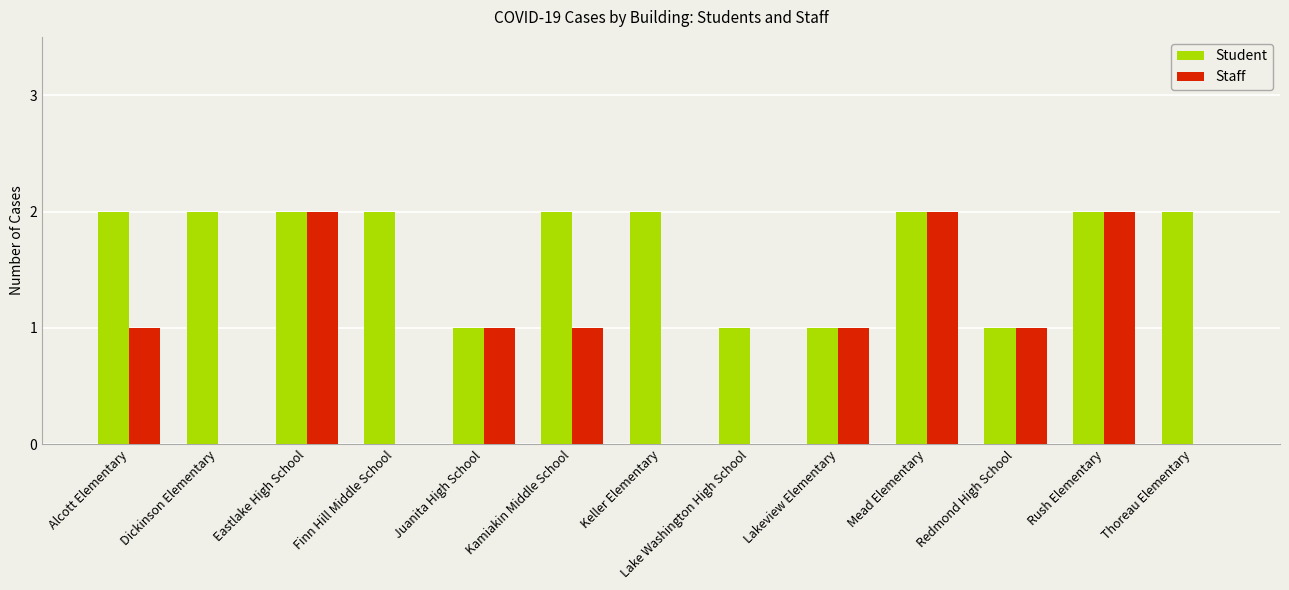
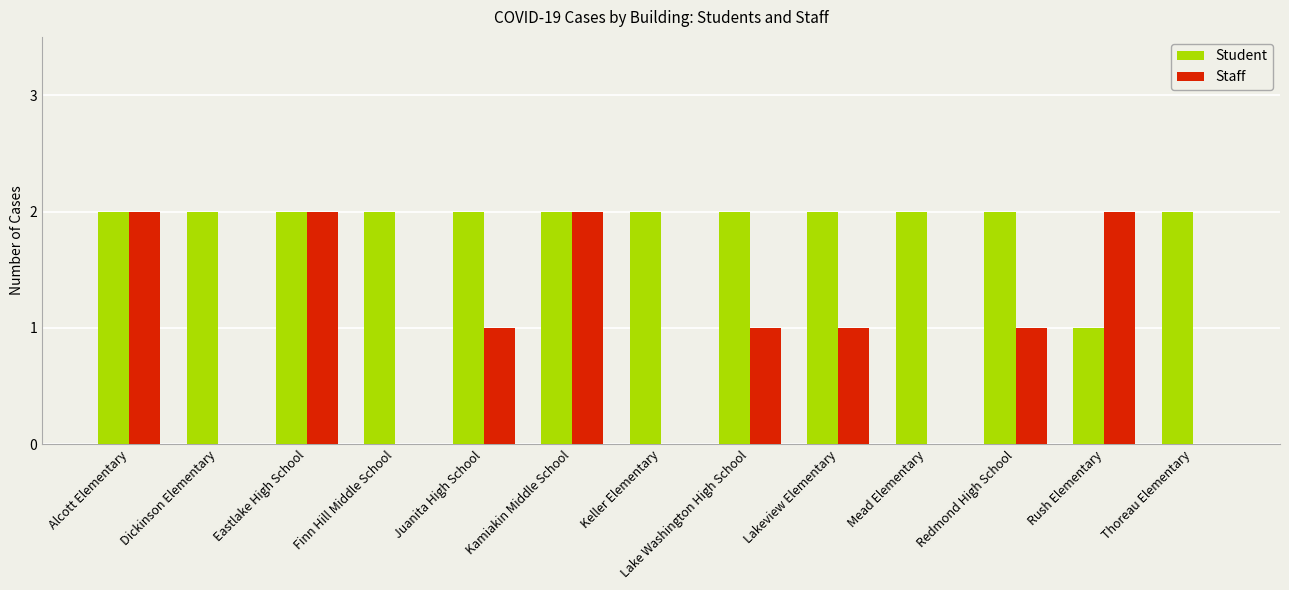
  {
    "Student": {
      "Alcott Elementary": 2,
      "Dickinson Elementary": 2,
      "Eastlake High School": 2,
      "Finn Hill Middle School": 2,
-     "Juanita High School": 1,
+     "Juanita High School": 2,
      "Kamiakin Middle School": 2,
      "Keller Elementary": 2,
-     "Lake Washington High School": 1,
-     "Lakeview Elementary": 1,
+     "Lake Washington High School": 2,
+     "Lakeview Elementary": 2,
      "Mead Elementary": 2,
-     "Redmond High School": 1,
-     "Rush Elementary": 2,
+     "Redmond High School": 2,
+     "Rush Elementary": 1,
      "Thoreau Elementary": 2
    },
    "Staff": {
-     "Alcott Elementary": 1,
+     "Alcott Elementary": 2,
      "Dickinson Elementary": 0,
      "Eastlake High School": 2,
      "Finn Hill Middle School": 0,
      "Juanita High School": 1,
-     "Kamiakin Middle School": 1,
+     "Kamiakin Middle School": 2,
      "Keller Elementary": 0,
-     "Lake Washington High School": 0,
+     "Lake Washington High School": 1,
      "Lakeview Elementary": 1,
-     "Mead Elementary": 2,
+     "Mead Elementary": 0,
      "Redmond High School": 1,
      "Rush Elementary": 2,
      "Thoreau Elementary": 0
    }
  }
